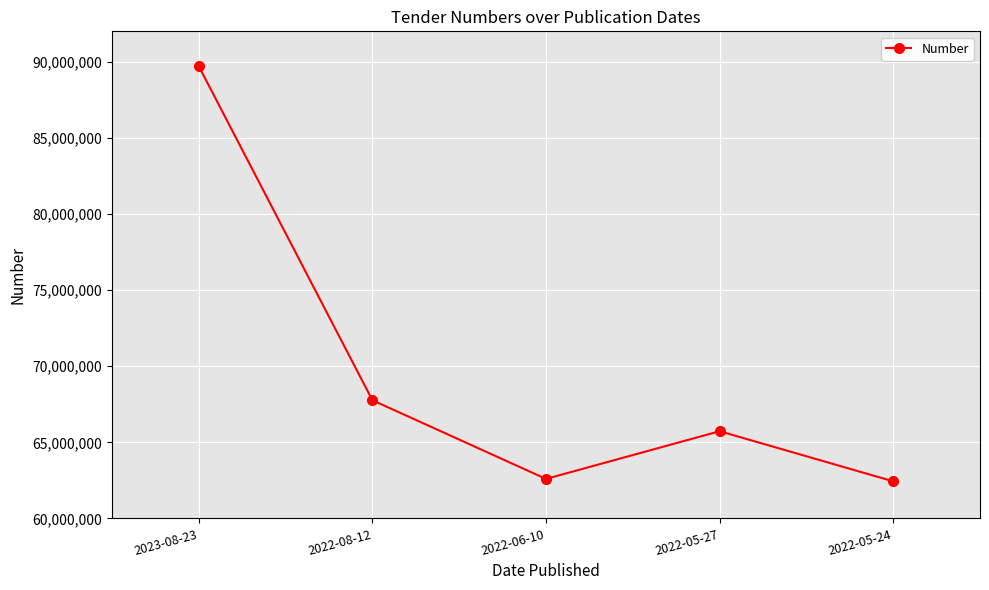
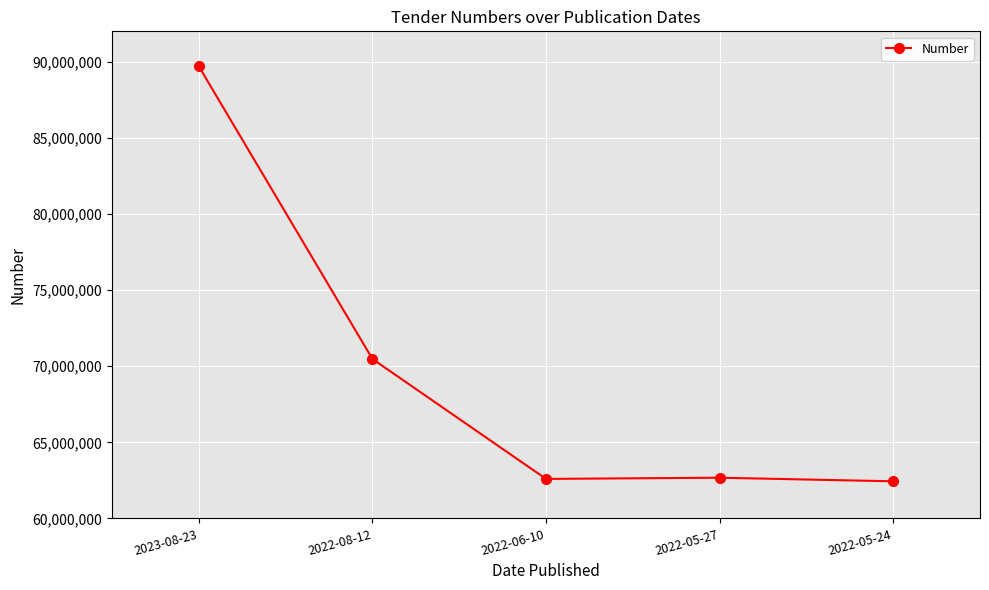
  {
    "2023-08-23": "89,700,000",
-   "2022-08-12": "67,800,000",
+   "2022-08-12": "70,500,000",
    "2022-06-10": "62,600,000",
-   "2022-05-27": "65,700,000",
+   "2022-05-27": "62,700,000",
    "2022-05-24": "62,400,000"
  }
